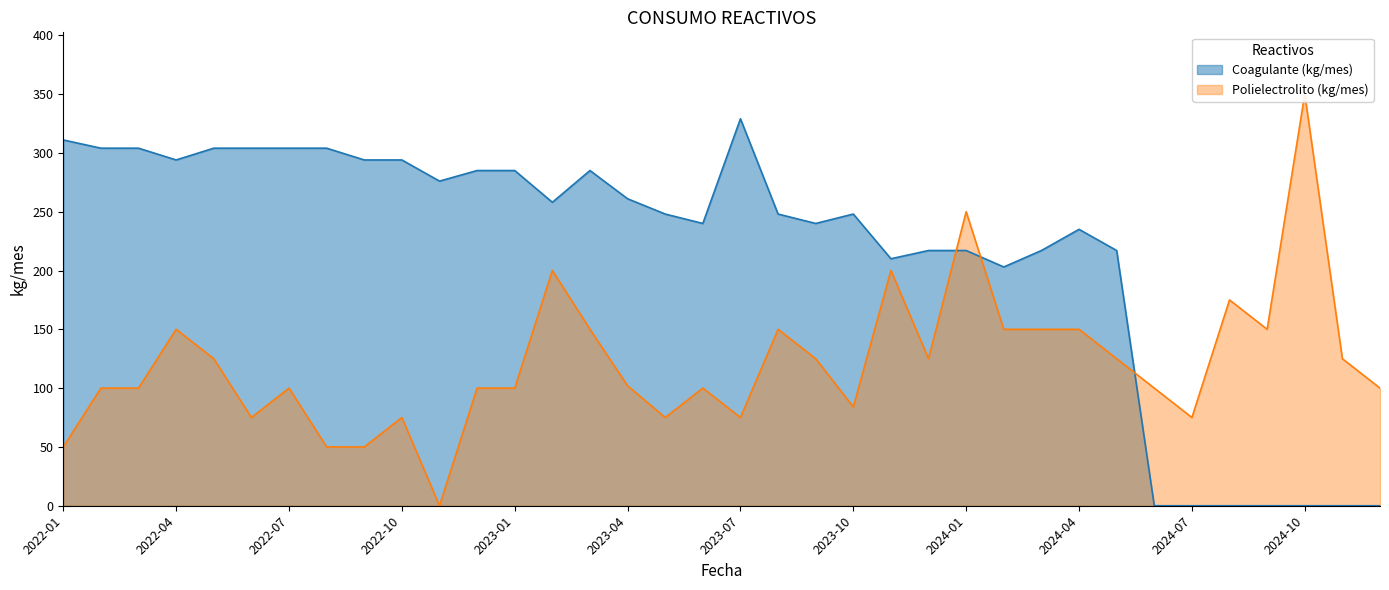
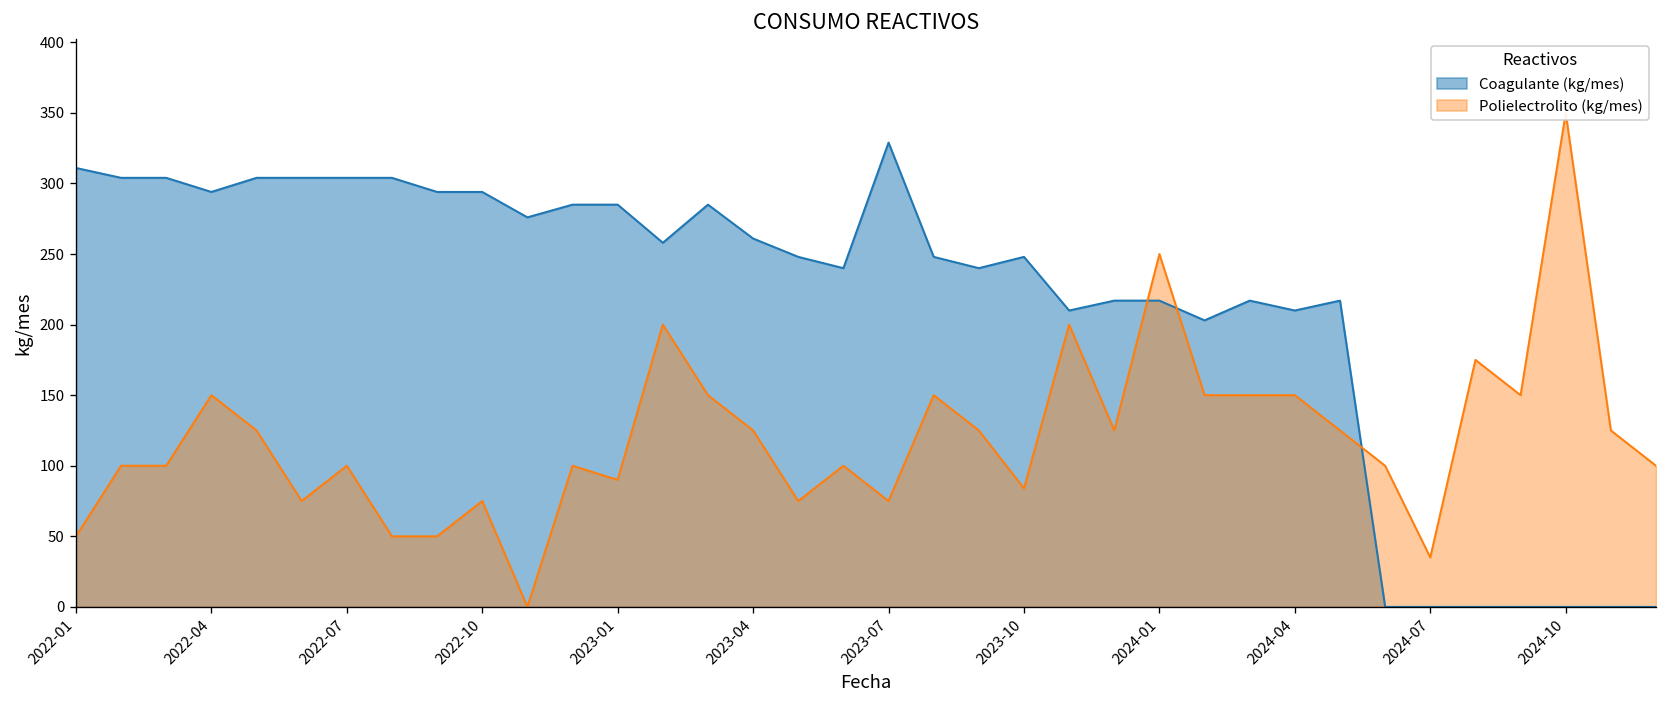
  {
    "Coagulante (kg/mes)": {
      "2022-01": 311,
      "2022-04": 294,
      "2022-07": 304,
      "2022-10": 294,
      "2023-01": 285,
      "2023-04": 261,
      "2023-07": 329,
      "2023-10": 248,
      "2024-01": 217,
-     "2024-04": 235,
+     "2024-04": 210,
      "2024-07": 0,
      "2024-10": 0
    },
    "Polielectrolito (kg/mes)": {
      "2022-01": 50,
      "2022-04": 150,
      "2022-07": 100,
      "2022-10": 75,
-     "2023-01": 100,
-     "2023-04": 102,
+     "2023-01": 90,
+     "2023-04": 125,
      "2023-07": 75,
      "2023-10": 84,
      "2024-01": 250,
      "2024-04": 150,
-     "2024-07": 75
+     "2024-07": 35
    }
  }
